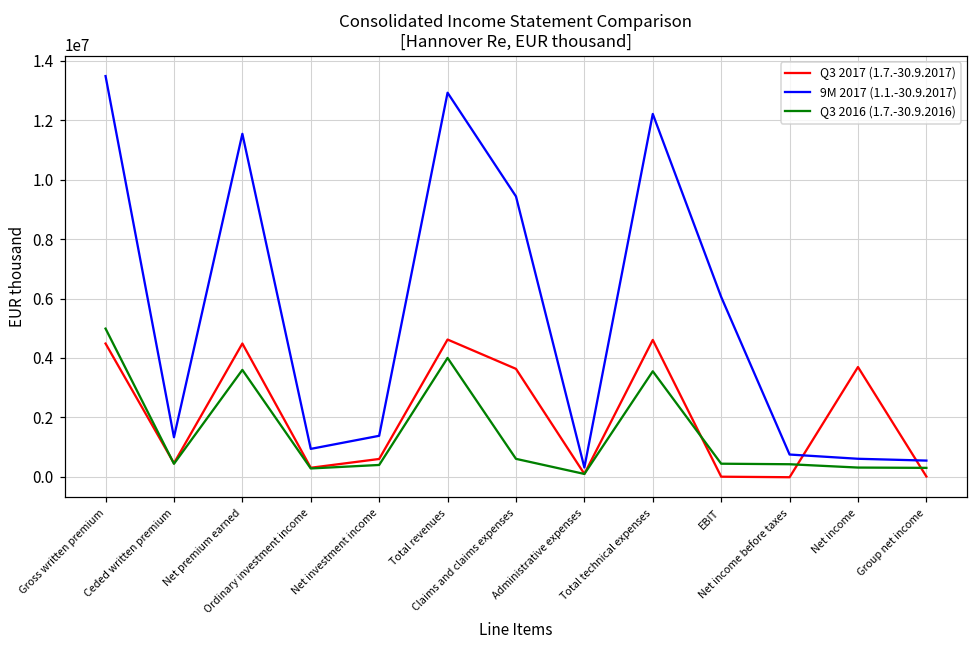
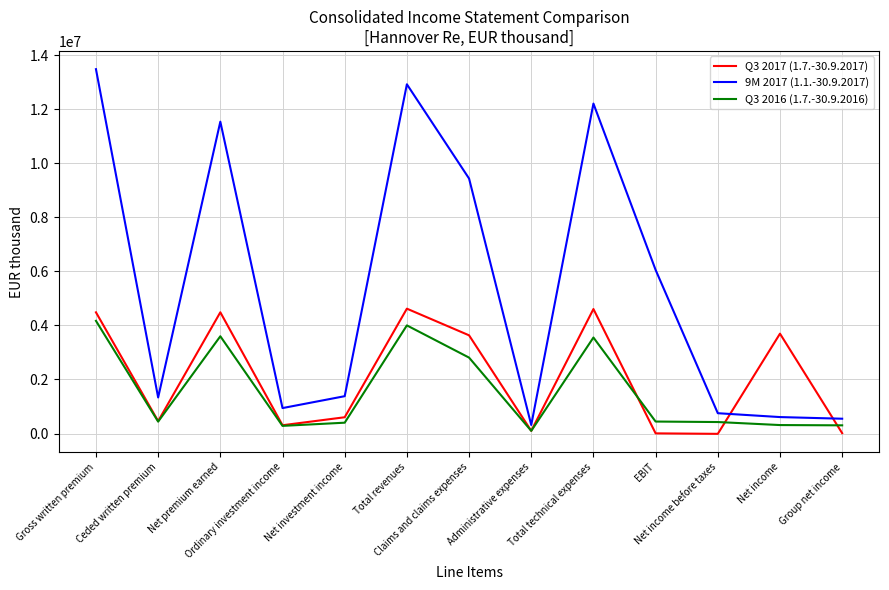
  {
    "Q3 2017 (1.7.-30.9.2017)": {
      "Gross written premium": 4500000,
      "Net premium earned": 4500000,
      "Net investment income": 600000,
      "Total revenues": 4600000,
      "Claims and claims expenses": 3600000,
      "Total technical expenses": 4600000,
      "EBIT": 0,
      "Net income before taxes": 0,
      "Net income": 3700000,
      "Group net income": 0
    },
    "9M 2017 (1.1.-30.9.2017)": {
      "Gross written premium": 13500000,
      "Ceded written premium": 1300000,
      "Net premium earned": 11500000,
      "Ordinary investment income": 900000,
      "Net investment income": 1400000,
      "Total revenues": 12900000,
      "Claims and claims expenses": 9400000,
      "Administrative expenses": 300000,
      "Total technical expenses": 12200000,
      "EBIT": 6100000,
      "Net income before taxes": 800000,
      "Net income": 600000,
      "Group net income": 500000
    },
    "Q3 2016 (1.7.-30.9.2016)": {
-     "Gross written premium": 5000000,
+     "Gross written premium": 4200000,
      "Net premium earned": 3600000,
      "Net investment income": 400000,
      "Total revenues": 4000000,
-     "Claims and claims expenses": 600000,
+     "Claims and claims expenses": 2800000,
      "Total technical expenses": 3600000,
      "EBIT": 400000,
      "Net income before taxes": 400000,
      "Net income": 300000,
      "Group net income": 300000
    }
  }
